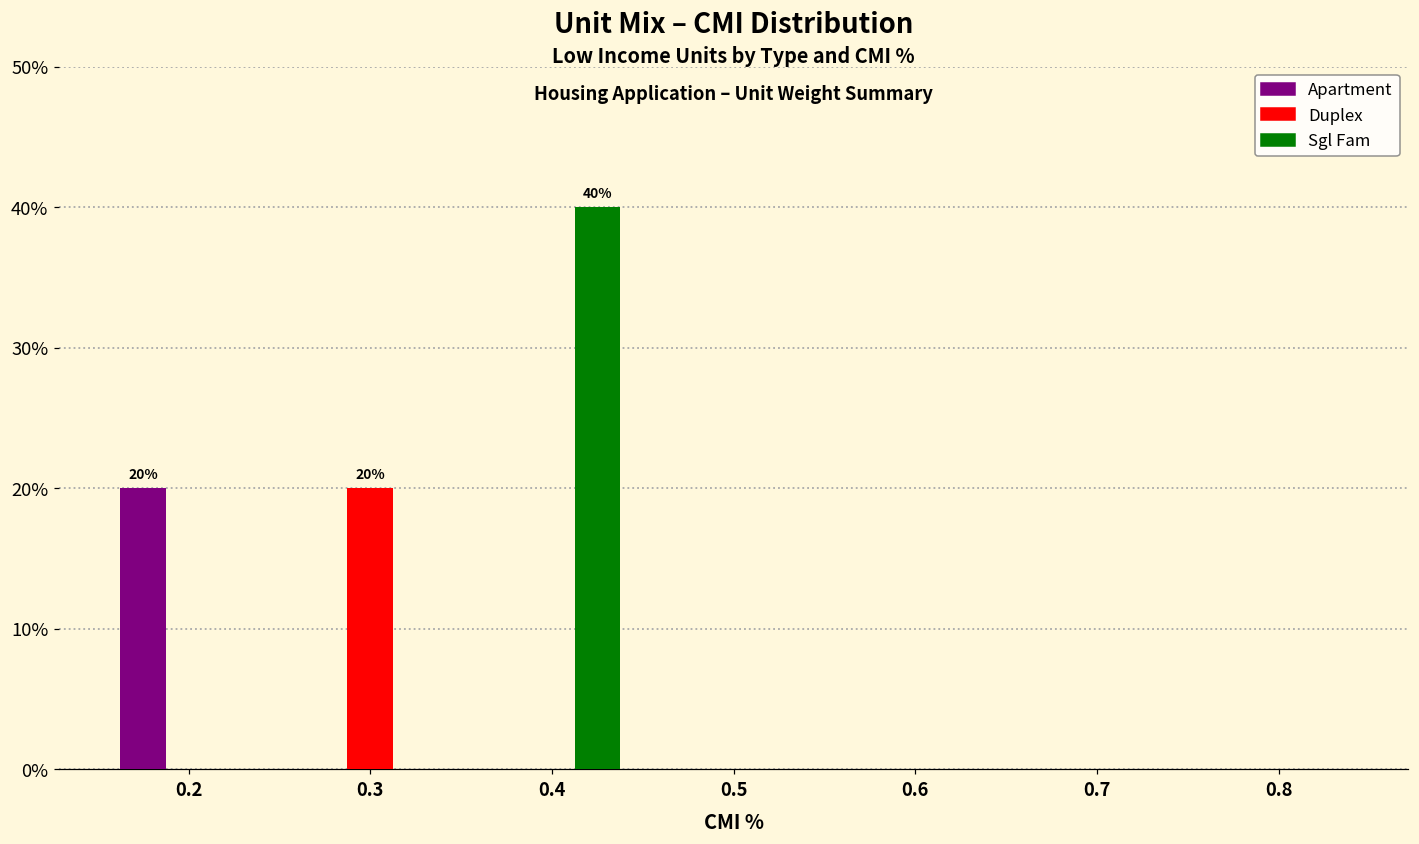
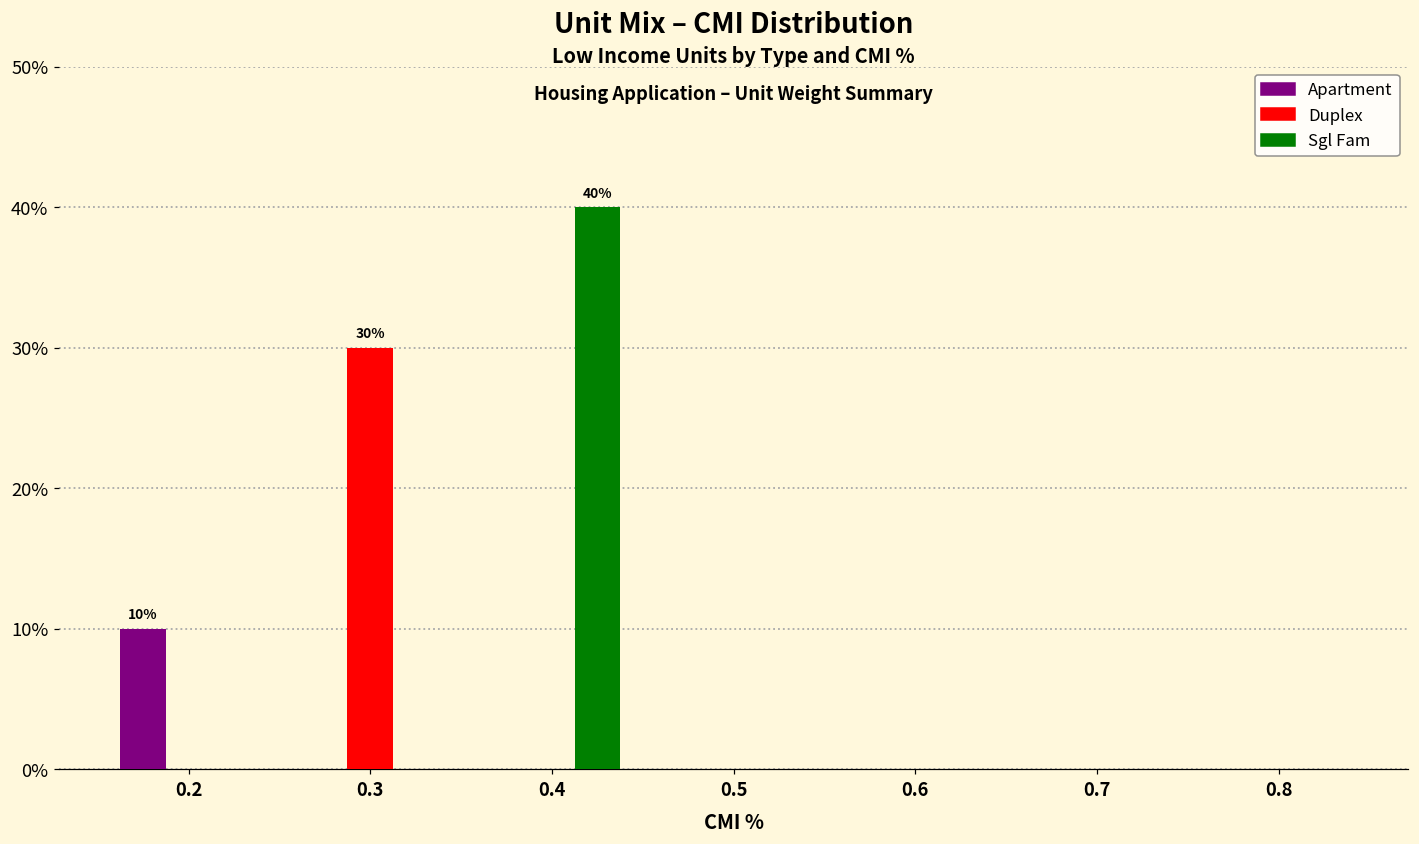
  {
    "Apartment": {
-     "0.2": "20%"
+     "0.2": "10%"
    },
    "Duplex": {
-     "0.3": "20%"
+     "0.3": "30%"
    },
    "Sgl Fam": {
      "0.4": "40%"
    }
  }
